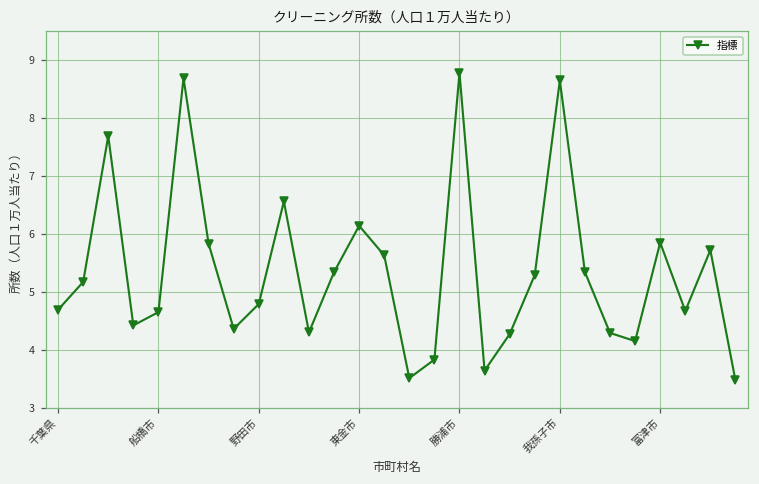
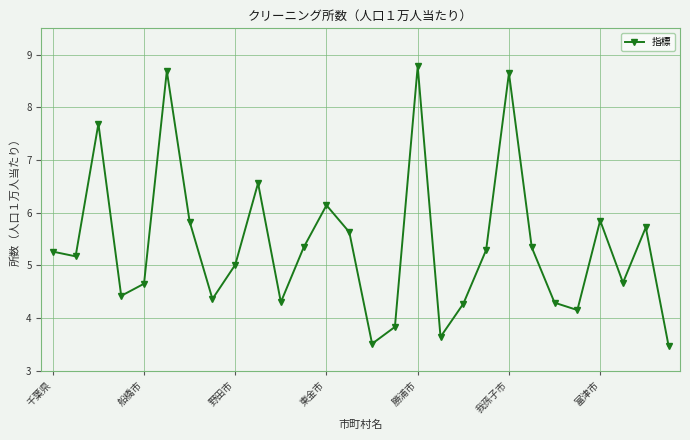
  {
-   "千葉県": 4.7,
+   "千葉県": 5.3,
    "船橋市": 4.7,
-   "野田市": 4.8,
+   "野田市": 5.0,
    "東金市": 6.1,
    "勝浦市": 8.8,
    "我孫子市": 8.7,
    "富津市": 5.9
  }
